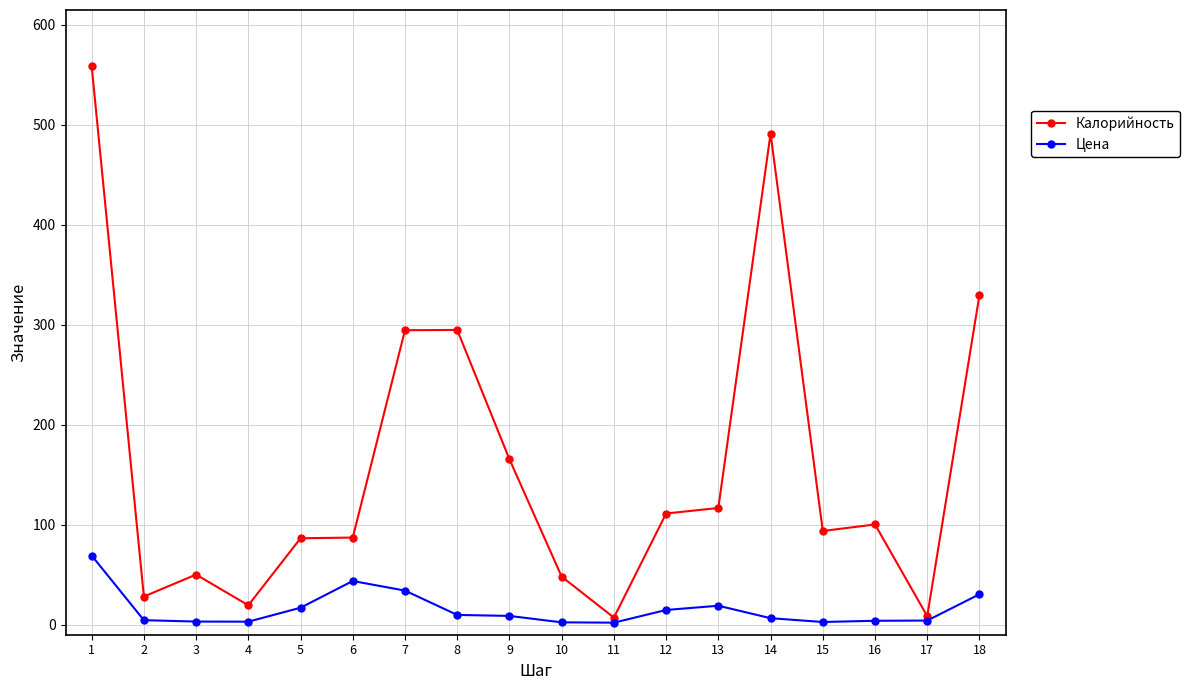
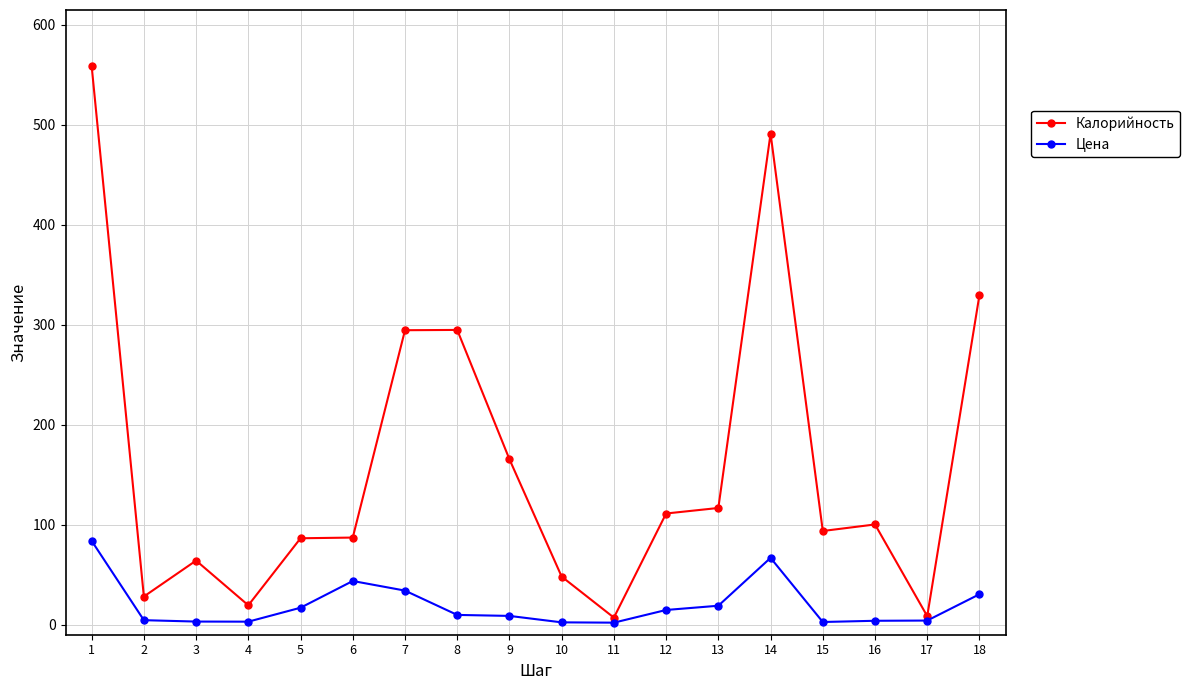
  {
    "Калорийность": {
      "1": 560,
      "2": 30,
-     "3": 50,
+     "3": 60,
      "4": 20,
      "5": 90,
      "6": 90,
      "7": 290,
      "8": 290,
      "9": 170,
      "10": 50,
      "11": 10,
      "12": 110,
      "13": 120,
      "14": 490,
      "15": 90,
      "16": 100,
      "17": 10,
      "18": 330
    },
    "Цена": {
-     "1": 70,
+     "1": 80,
      "2": 0,
      "3": 0,
      "4": 0,
      "5": 20,
      "6": 40,
      "7": 30,
      "8": 10,
      "9": 10,
      "10": 0,
      "11": 0,
      "12": 10,
      "13": 20,
-     "14": 10,
+     "14": 70,
      "15": 0,
      "16": 0,
      "17": 0,
      "18": 30
    }
  }
